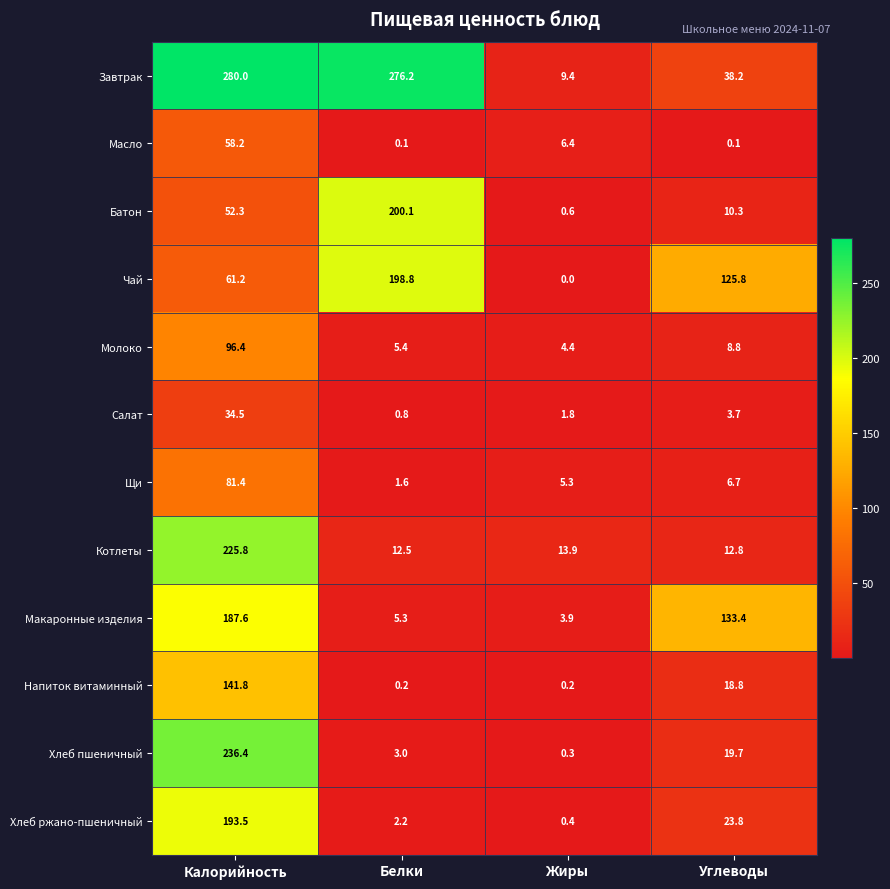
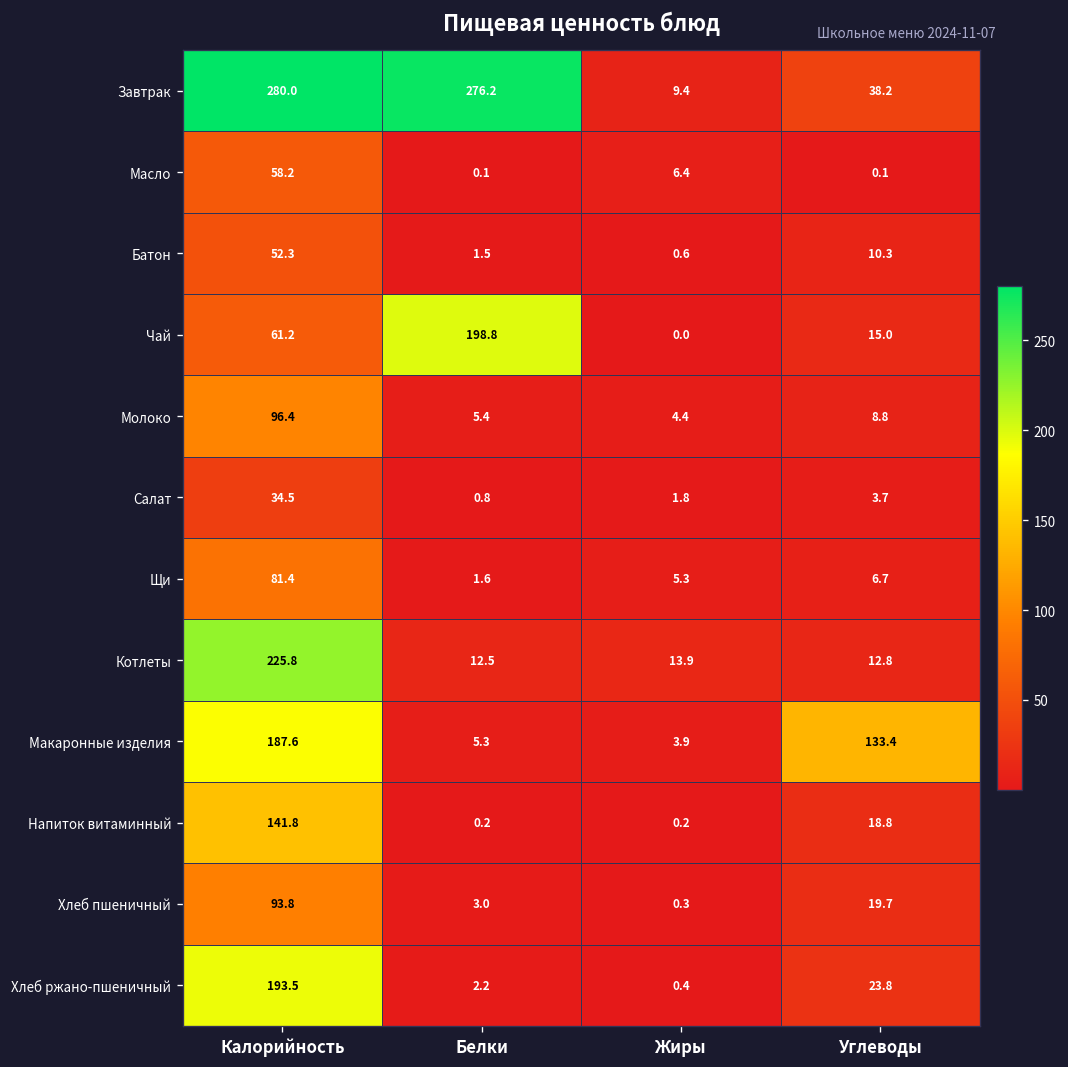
  {
    "Завтрак": {
      "Калорийность": 280.0,
      "Белки": 276.2,
      "Жиры": 9.4,
      "Углеводы": 38.2
    },
    "Масло": {
      "Калорийность": 58.2,
      "Белки": 0.1,
      "Жиры": 6.4,
      "Углеводы": 0.1
    },
    "Батон": {
      "Калорийность": 52.3,
-     "Белки": 200.1,
+     "Белки": 1.5,
      "Жиры": 0.6,
      "Углеводы": 10.3
    },
    "Чай": {
      "Калорийность": 61.2,
      "Белки": 198.8,
      "Жиры": 0.0,
-     "Углеводы": 125.8
+     "Углеводы": 15.0
    },
    "Молоко": {
      "Калорийность": 96.4,
      "Белки": 5.4,
      "Жиры": 4.4,
      "Углеводы": 8.8
    },
    "Салат": {
      "Калорийность": 34.5,
      "Белки": 0.8,
      "Жиры": 1.8,
      "Углеводы": 3.7
    },
    "Щи": {
      "Калорийность": 81.4,
      "Белки": 1.6,
      "Жиры": 5.3,
      "Углеводы": 6.7
    },
    "Котлеты": {
      "Калорийность": 225.8,
      "Белки": 12.5,
      "Жиры": 13.9,
      "Углеводы": 12.8
    },
    "Макаронные изделия": {
      "Калорийность": 187.6,
      "Белки": 5.3,
      "Жиры": 3.9,
      "Углеводы": 133.4
    },
    "Напиток витаминный": {
      "Калорийность": 141.8,
      "Белки": 0.2,
      "Жиры": 0.2,
      "Углеводы": 18.8
    },
    "Хлеб пшеничный": {
-     "Калорийность": 236.4,
+     "Калорийность": 93.8,
      "Белки": 3.0,
      "Жиры": 0.3,
      "Углеводы": 19.7
    },
    "Хлеб ржано-пшеничный": {
      "Калорийность": 193.5,
      "Белки": 2.2,
      "Жиры": 0.4,
      "Углеводы": 23.8
    }
  }
